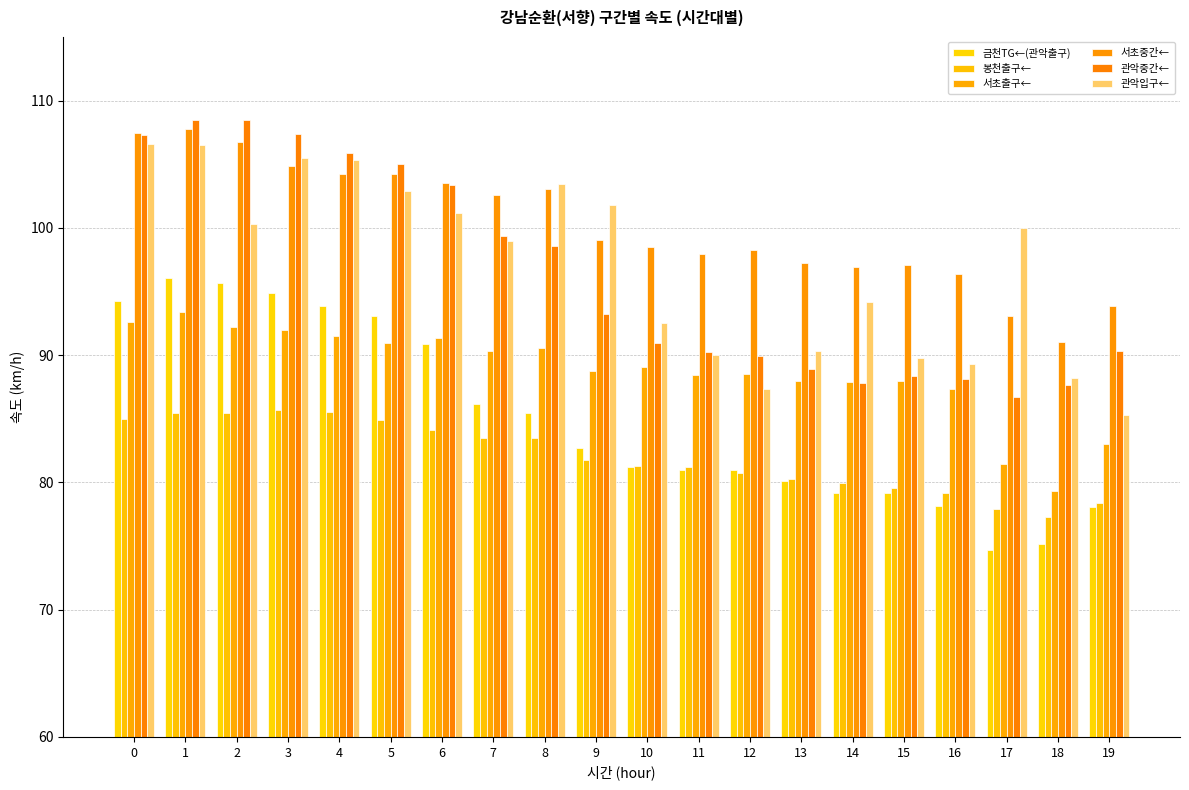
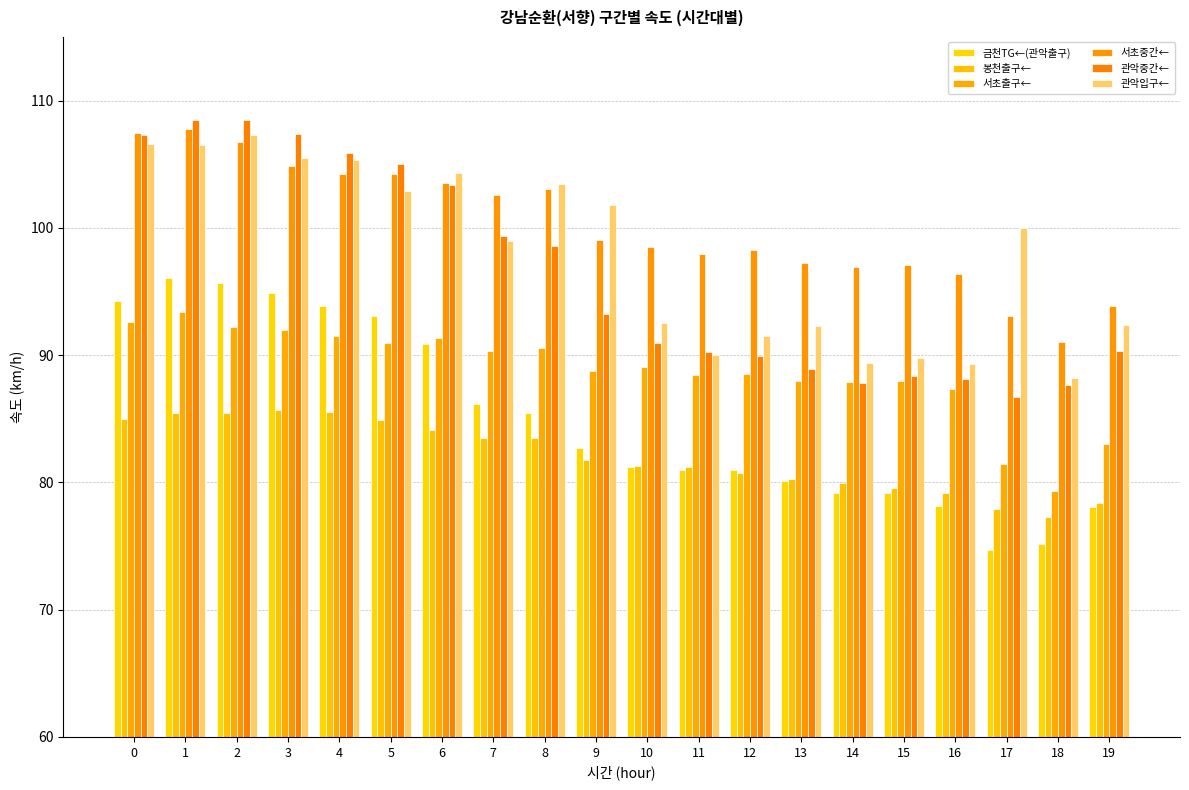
  {
    "관악입구←": {
      "0": 106.6,
      "1": 106.5,
-     "2": 100.3,
+     "2": 107.3,
      "3": 105.5,
      "4": 105.3,
      "5": 102.9,
-     "6": 101.1,
+     "6": 104.4,
      "7": 99.0,
      "8": 103.5,
      "9": 101.8,
      "10": 92.6,
      "11": 90.0,
-     "12": 87.3,
-     "13": 90.3,
-     "14": 94.2,
+     "12": 91.5,
+     "13": 92.3,
+     "14": 89.4,
      "15": 89.8,
      "16": 89.3,
      "17": 100.0,
      "18": 88.2,
-     "19": 85.3
+     "19": 92.4
    }
  }
